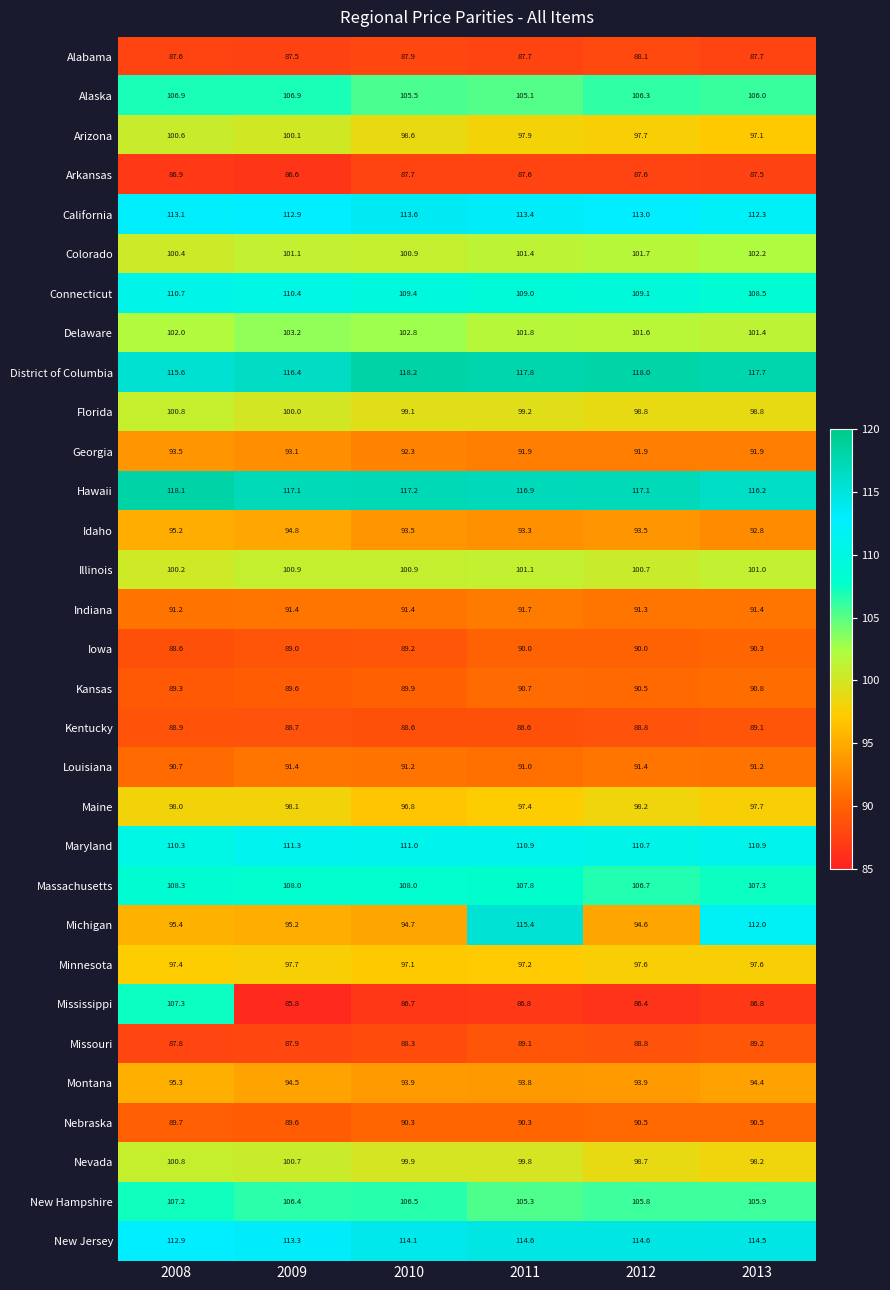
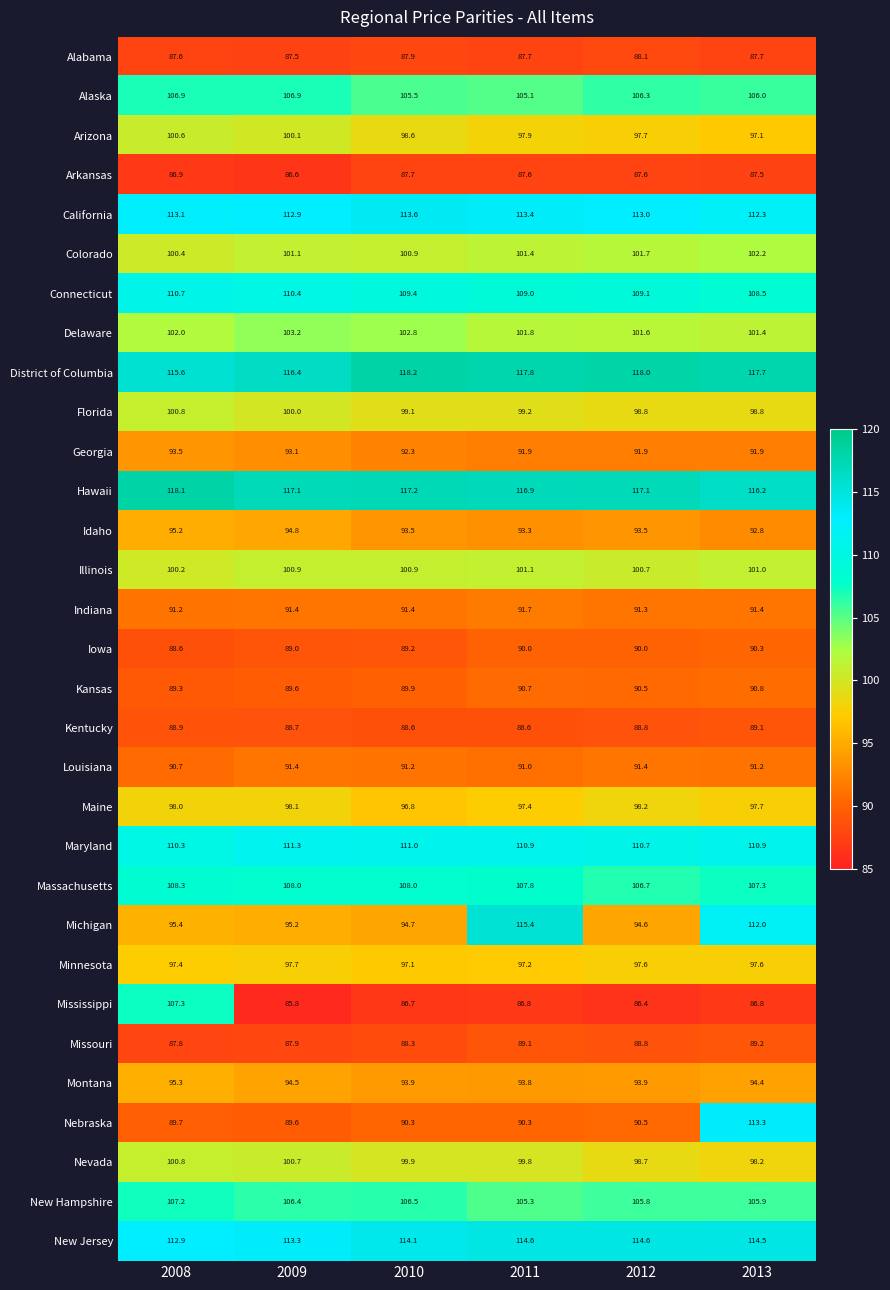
  {
    "Alabama": {
      "2008": 87.6,
      "2009": 87.5,
      "2010": 87.9,
      "2011": 87.7,
      "2012": 88.1,
      "2013": 87.7
    },
    "Alaska": {
      "2008": 106.9,
      "2009": 106.9,
      "2010": 105.5,
      "2011": 105.1,
      "2012": 106.3,
      "2013": 106.0
    },
    "Arizona": {
      "2008": 100.6,
      "2009": 100.1,
      "2010": 98.6,
      "2011": 97.9,
      "2012": 97.7,
      "2013": 97.1
    },
    "Arkansas": {
      "2008": 86.9,
      "2009": 86.6,
      "2010": 87.7,
      "2011": 87.6,
      "2012": 87.6,
      "2013": 87.5
    },
    "California": {
      "2008": 113.1,
      "2009": 112.9,
      "2010": 113.6,
      "2011": 113.4,
      "2012": 113.0,
      "2013": 112.3
    },
    "Colorado": {
      "2008": 100.4,
      "2009": 101.1,
      "2010": 100.9,
      "2011": 101.4,
      "2012": 101.7,
      "2013": 102.2
    },
    "Connecticut": {
      "2008": 110.7,
      "2009": 110.4,
      "2010": 109.4,
      "2011": 109.0,
      "2012": 109.1,
      "2013": 108.5
    },
    "Delaware": {
      "2008": 102.0,
      "2009": 103.2,
      "2010": 102.8,
      "2011": 101.8,
      "2012": 101.6,
      "2013": 101.4
    },
    "District of Columbia": {
      "2008": 115.6,
      "2009": 116.4,
      "2010": 118.2,
      "2011": 117.8,
      "2012": 118.0,
      "2013": 117.7
    },
    "Florida": {
      "2008": 100.8,
      "2009": 100.0,
      "2010": 99.1,
      "2011": 99.2,
      "2012": 98.8,
      "2013": 98.8
    },
    "Georgia": {
      "2008": 93.5,
      "2009": 93.1,
      "2010": 92.3,
      "2011": 91.9,
      "2012": 91.9,
      "2013": 91.9
    },
    "Hawaii": {
      "2008": 118.1,
      "2009": 117.1,
      "2010": 117.2,
      "2011": 116.9,
      "2012": 117.1,
      "2013": 116.2
    },
    "Idaho": {
      "2008": 95.2,
      "2009": 94.8,
      "2010": 93.5,
      "2011": 93.3,
      "2012": 93.5,
      "2013": 92.8
    },
    "Illinois": {
      "2008": 100.2,
      "2009": 100.9,
      "2010": 100.9,
      "2011": 101.1,
      "2012": 100.7,
      "2013": 101.0
    },
    "Indiana": {
      "2008": 91.2,
      "2009": 91.4,
      "2010": 91.4,
      "2011": 91.7,
      "2012": 91.3,
      "2013": 91.4
    },
    "Iowa": {
      "2008": 88.6,
      "2009": 89.0,
      "2010": 89.2,
      "2011": 90.0,
      "2012": 90.0,
      "2013": 90.3
    },
    "Kansas": {
      "2008": 89.3,
      "2009": 89.6,
      "2010": 89.9,
      "2011": 90.7,
      "2012": 90.5,
      "2013": 90.8
    },
    "Kentucky": {
      "2008": 88.9,
      "2009": 88.7,
      "2010": 88.6,
      "2011": 88.6,
      "2012": 88.8,
      "2013": 89.1
    },
    "Louisiana": {
      "2008": 90.7,
      "2009": 91.4,
      "2010": 91.2,
      "2011": 91.0,
      "2012": 91.4,
      "2013": 91.2
    },
    "Maine": {
      "2008": 98.0,
      "2009": 98.1,
      "2010": 96.8,
      "2011": 97.4,
      "2012": 98.2,
      "2013": 97.7
    },
    "Maryland": {
      "2008": 110.3,
      "2009": 111.3,
      "2010": 111.0,
      "2011": 110.9,
      "2012": 110.7,
      "2013": 110.9
    },
    "Massachusetts": {
      "2008": 108.3,
      "2009": 108.0,
      "2010": 108.0,
      "2011": 107.8,
      "2012": 106.7,
      "2013": 107.3
    },
    "Michigan": {
      "2008": 95.4,
      "2009": 95.2,
      "2010": 94.7,
      "2011": 115.4,
      "2012": 94.6,
      "2013": 112.0
    },
    "Minnesota": {
      "2008": 97.4,
      "2009": 97.7,
      "2010": 97.1,
      "2011": 97.2,
      "2012": 97.6,
      "2013": 97.6
    },
    "Mississippi": {
      "2008": 107.3,
      "2009": 85.8,
      "2010": 86.7,
      "2011": 86.8,
      "2012": 86.4,
      "2013": 86.8
    },
    "Missouri": {
      "2008": 87.8,
      "2009": 87.9,
      "2010": 88.3,
      "2011": 89.1,
      "2012": 88.8,
      "2013": 89.2
    },
    "Montana": {
      "2008": 95.3,
      "2009": 94.5,
      "2010": 93.9,
      "2011": 93.8,
      "2012": 93.9,
      "2013": 94.4
    },
    "Nebraska": {
      "2008": 89.7,
      "2009": 89.6,
      "2010": 90.3,
      "2011": 90.3,
      "2012": 90.5,
-     "2013": 90.5
+     "2013": 113.3
    },
    "Nevada": {
      "2008": 100.8,
      "2009": 100.7,
      "2010": 99.9,
      "2011": 99.8,
      "2012": 98.7,
      "2013": 98.2
    },
    "New Hampshire": {
      "2008": 107.2,
      "2009": 106.4,
      "2010": 106.5,
      "2011": 105.3,
      "2012": 105.8,
      "2013": 105.9
    },
    "New Jersey": {
      "2008": 112.9,
      "2009": 113.3,
      "2010": 114.1,
      "2011": 114.6,
      "2012": 114.6,
      "2013": 114.5
    }
  }
